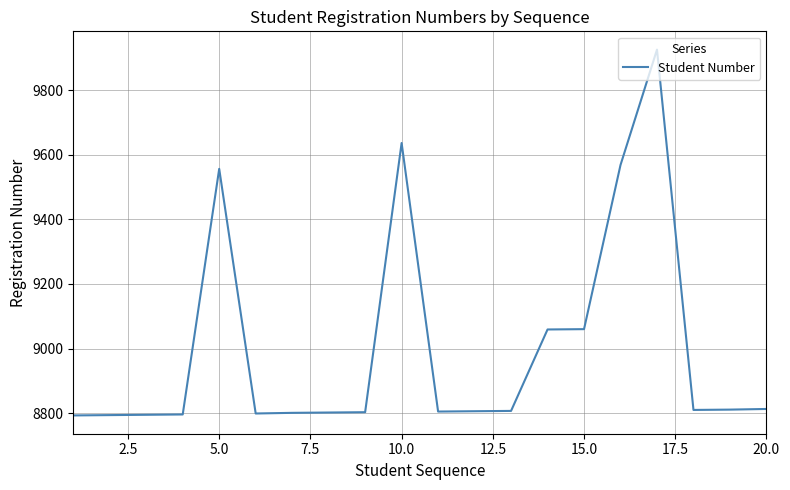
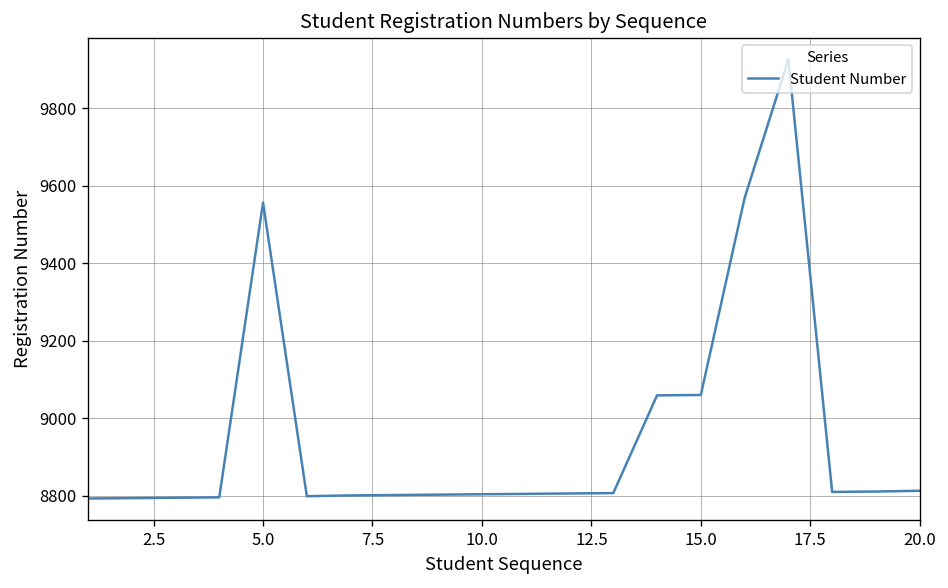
  {
    "5.0": 9560,
-   "10.0": 9640,
+   "10.0": 8800,
    "15.0": 9060,
    "20.0": 8810
  }
